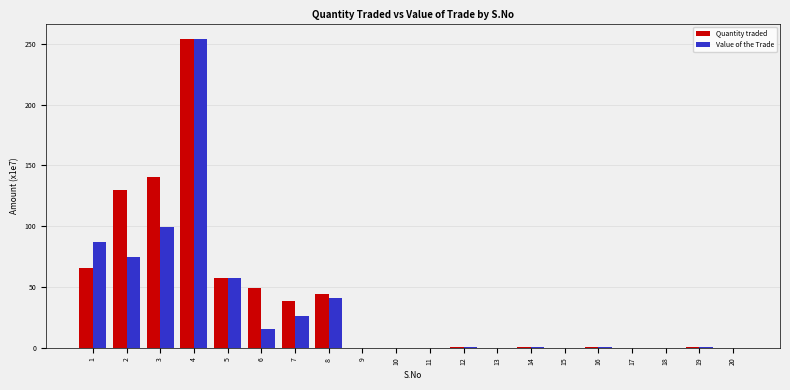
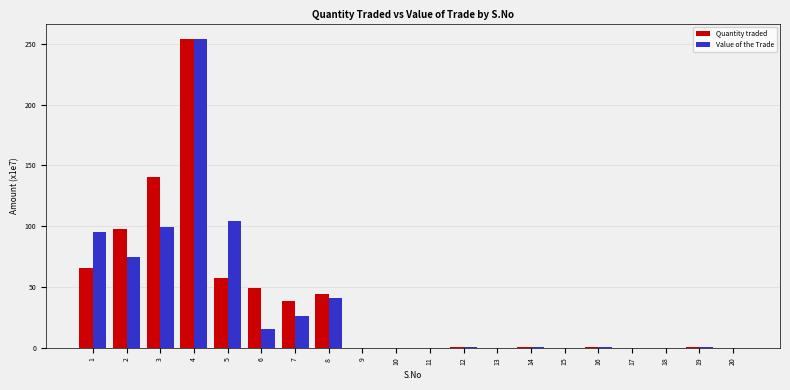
  {
    "Quantity traded": {
      "1": 65,
-     "2": 130,
+     "2": 98,
      "3": 140,
      "4": 254,
      "5": 57,
      "6": 49,
      "7": 39,
      "8": 44
    },
    "Value of the Trade": {
-     "1": 87,
+     "1": 95,
      "2": 74,
      "3": 100,
      "4": 254,
-     "5": 57,
+     "5": 104,
      "6": 16,
      "7": 26,
      "8": 41
    }
  }
